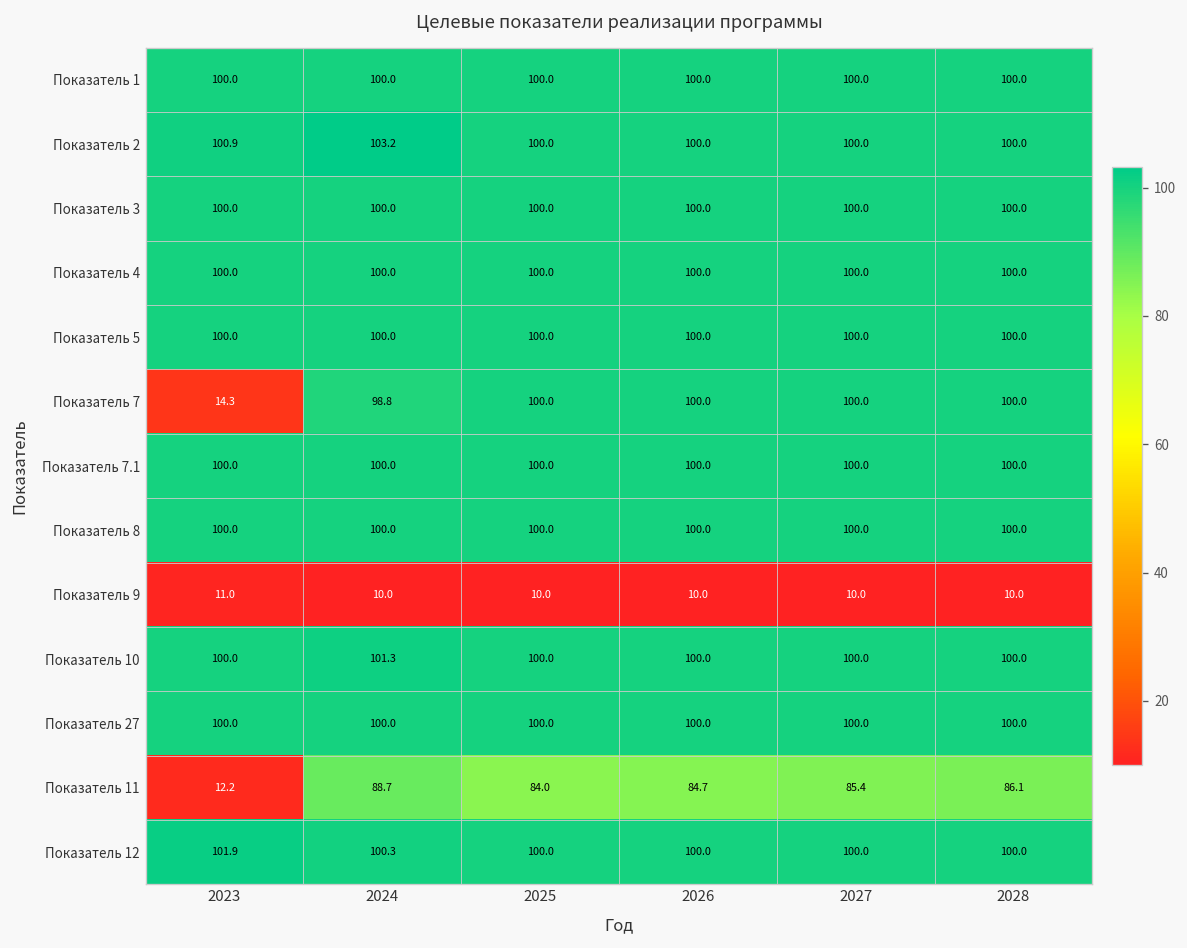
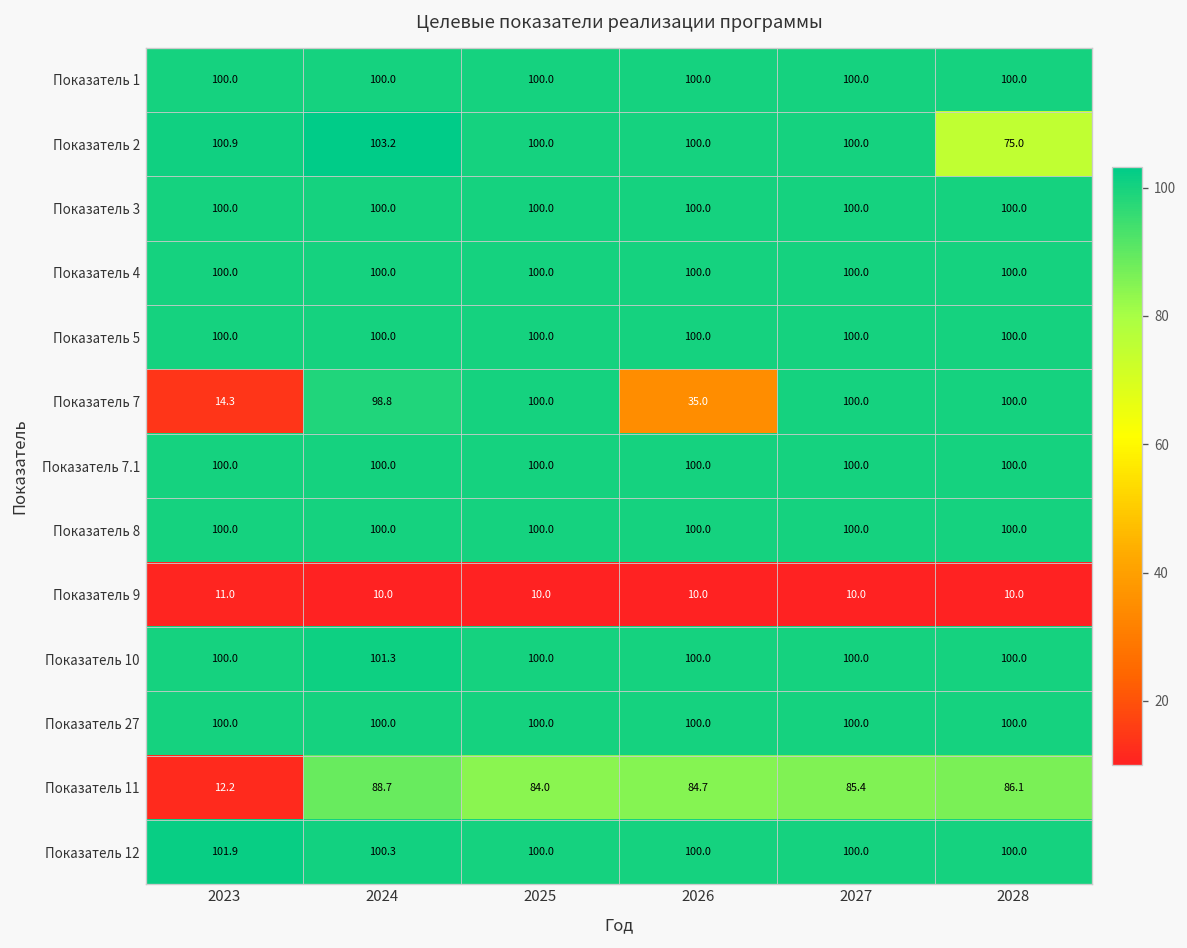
  {
    "Показатель 1": {
      "2023": 100.0,
      "2024": 100.0,
      "2025": 100.0,
      "2026": 100.0,
      "2027": 100.0,
      "2028": 100.0
    },
    "Показатель 2": {
      "2023": 100.9,
      "2024": 103.2,
      "2025": 100.0,
      "2026": 100.0,
      "2027": 100.0,
-     "2028": 100.0
+     "2028": 75.0
    },
    "Показатель 3": {
      "2023": 100.0,
      "2024": 100.0,
      "2025": 100.0,
      "2026": 100.0,
      "2027": 100.0,
      "2028": 100.0
    },
    "Показатель 4": {
      "2023": 100.0,
      "2024": 100.0,
      "2025": 100.0,
      "2026": 100.0,
      "2027": 100.0,
      "2028": 100.0
    },
    "Показатель 5": {
      "2023": 100.0,
      "2024": 100.0,
      "2025": 100.0,
      "2026": 100.0,
      "2027": 100.0,
      "2028": 100.0
    },
    "Показатель 7": {
      "2023": 14.3,
      "2024": 98.8,
      "2025": 100.0,
-     "2026": 100.0,
+     "2026": 35.0,
      "2027": 100.0,
      "2028": 100.0
    },
    "Показатель 7.1": {
      "2023": 100.0,
      "2024": 100.0,
      "2025": 100.0,
      "2026": 100.0,
      "2027": 100.0,
      "2028": 100.0
    },
    "Показатель 8": {
      "2023": 100.0,
      "2024": 100.0,
      "2025": 100.0,
      "2026": 100.0,
      "2027": 100.0,
      "2028": 100.0
    },
    "Показатель 9": {
      "2023": 11.0,
      "2024": 10.0,
      "2025": 10.0,
      "2026": 10.0,
      "2027": 10.0,
      "2028": 10.0
    },
    "Показатель 10": {
      "2023": 100.0,
      "2024": 101.3,
      "2025": 100.0,
      "2026": 100.0,
      "2027": 100.0,
      "2028": 100.0
    },
    "Показатель 27": {
      "2023": 100.0,
      "2024": 100.0,
      "2025": 100.0,
      "2026": 100.0,
      "2027": 100.0,
      "2028": 100.0
    },
    "Показатель 11": {
      "2023": 12.2,
      "2024": 88.7,
      "2025": 84.0,
      "2026": 84.7,
      "2027": 85.4,
      "2028": 86.1
    },
    "Показатель 12": {
      "2023": 101.9,
      "2024": 100.3,
      "2025": 100.0,
      "2026": 100.0,
      "2027": 100.0,
      "2028": 100.0
    }
  }
